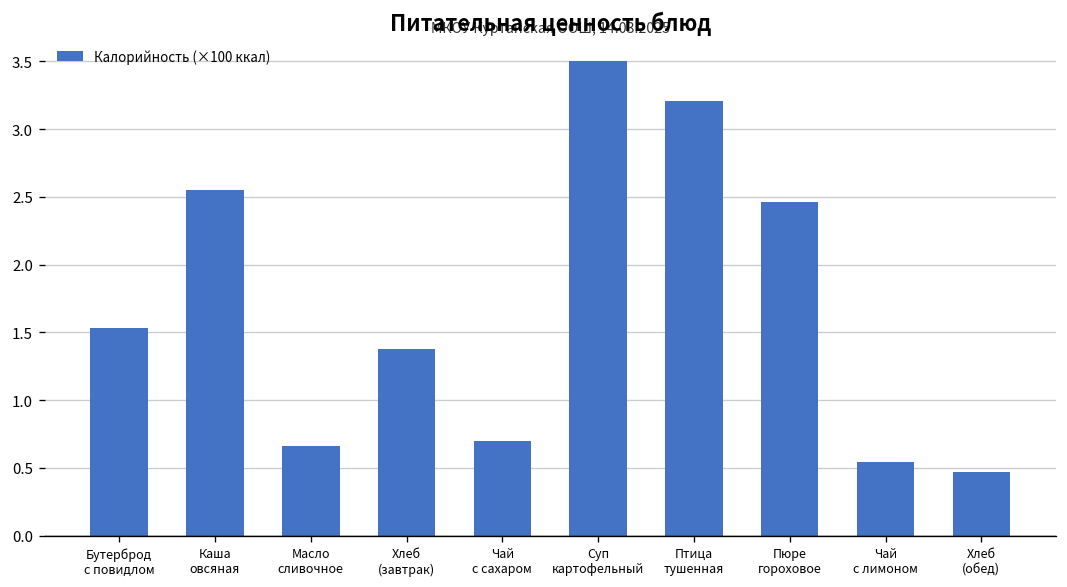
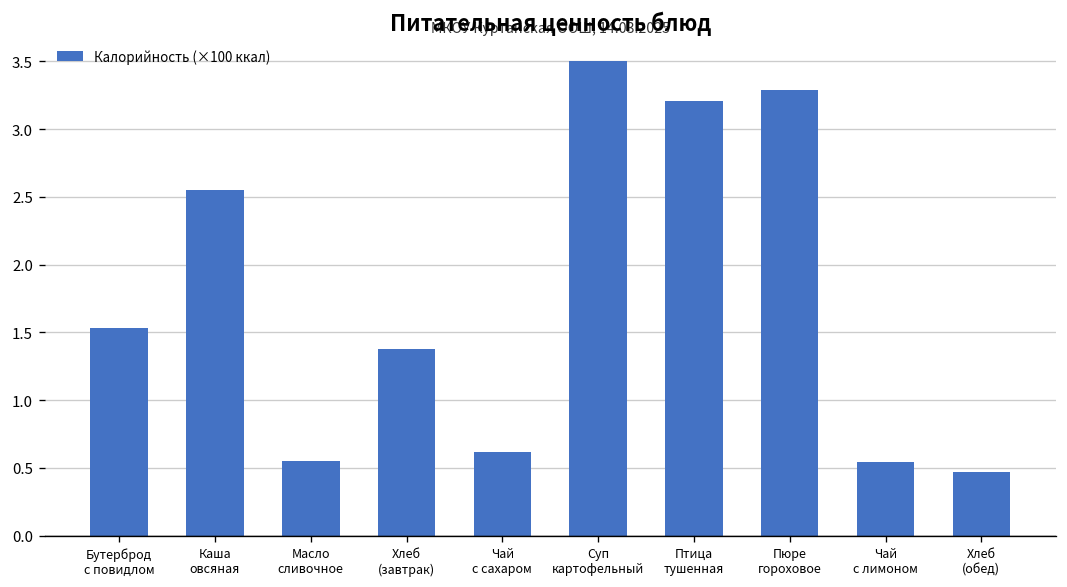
  {
    "Бутерброд с повидлом": 1.53,
    "Каша овсяная": 2.55,
-   "Масло сливочное": 0.66,
+   "Масло сливочное": 0.55,
    "Хлеб (завтрак)": 1.38,
-   "Чай с сахаром": 0.70,
+   "Чай с сахаром": 0.61,
    "Птица тушенная": 3.21,
-   "Пюре гороховое": 2.46,
+   "Пюре гороховое": 3.29,
    "Чай с лимоном": 0.54,
    "Хлеб (обед)": 0.47
  }
